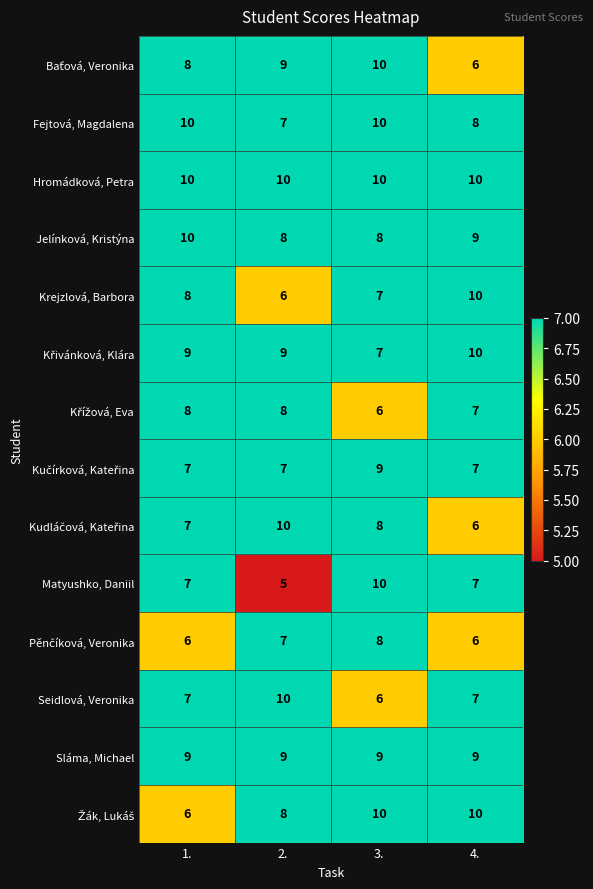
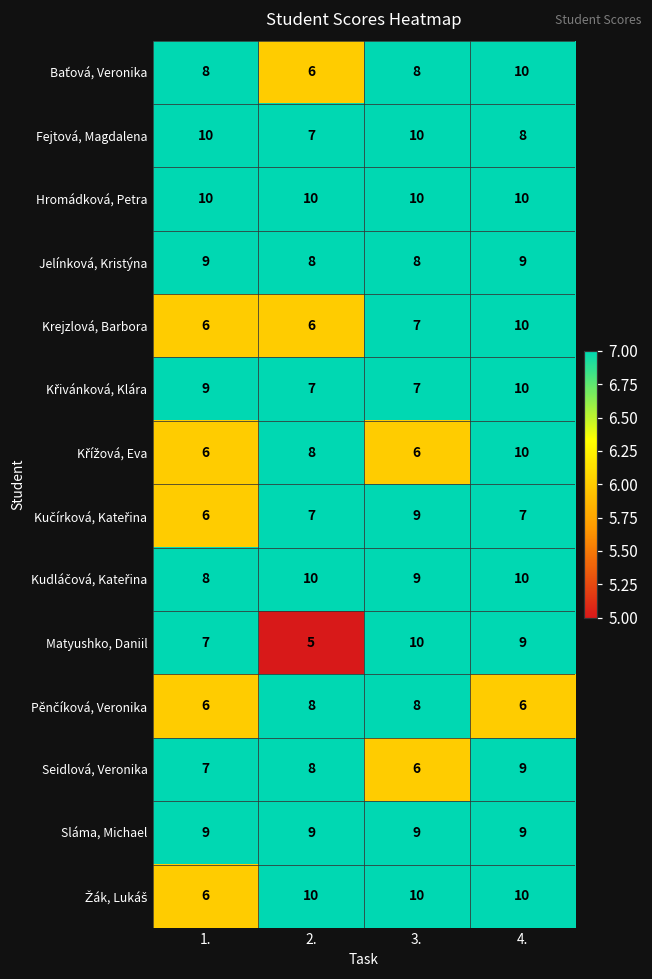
  {
    "Baťová, Veronika": {
      "1.": 8,
-     "2.": 9,
-     "3.": 10,
-     "4.": 6
+     "2.": 6,
+     "3.": 8,
+     "4.": 10
    },
    "Fejtová, Magdalena": {
      "1.": 10,
      "2.": 7,
      "3.": 10,
      "4.": 8
    },
    "Hromádková, Petra": {
      "1.": 10,
      "2.": 10,
      "3.": 10,
      "4.": 10
    },
    "Jelínková, Kristýna": {
-     "1.": 10,
+     "1.": 9,
      "2.": 8,
      "3.": 8,
      "4.": 9
    },
    "Krejzlová, Barbora": {
-     "1.": 8,
+     "1.": 6,
      "2.": 6,
      "3.": 7,
      "4.": 10
    },
    "Křivánková, Klára": {
      "1.": 9,
-     "2.": 9,
+     "2.": 7,
      "3.": 7,
      "4.": 10
    },
    "Křížová, Eva": {
-     "1.": 8,
+     "1.": 6,
      "2.": 8,
      "3.": 6,
-     "4.": 7
+     "4.": 10
    },
    "Kučírková, Kateřina": {
-     "1.": 7,
+     "1.": 6,
      "2.": 7,
      "3.": 9,
      "4.": 7
    },
    "Kudláčová, Kateřina": {
-     "1.": 7,
+     "1.": 8,
      "2.": 10,
-     "3.": 8,
-     "4.": 6
+     "3.": 9,
+     "4.": 10
    },
    "Matyushko, Daniil": {
      "1.": 7,
      "2.": 5,
      "3.": 10,
-     "4.": 7
+     "4.": 9
    },
    "Pěnčíková, Veronika": {
      "1.": 6,
-     "2.": 7,
+     "2.": 8,
      "3.": 8,
      "4.": 6
    },
    "Seidlová, Veronika": {
      "1.": 7,
-     "2.": 10,
+     "2.": 8,
      "3.": 6,
-     "4.": 7
+     "4.": 9
    },
    "Sláma, Michael": {
      "1.": 9,
      "2.": 9,
      "3.": 9,
      "4.": 9
    },
    "Žák, Lukáš": {
      "1.": 6,
-     "2.": 8,
+     "2.": 10,
      "3.": 10,
      "4.": 10
    }
  }
